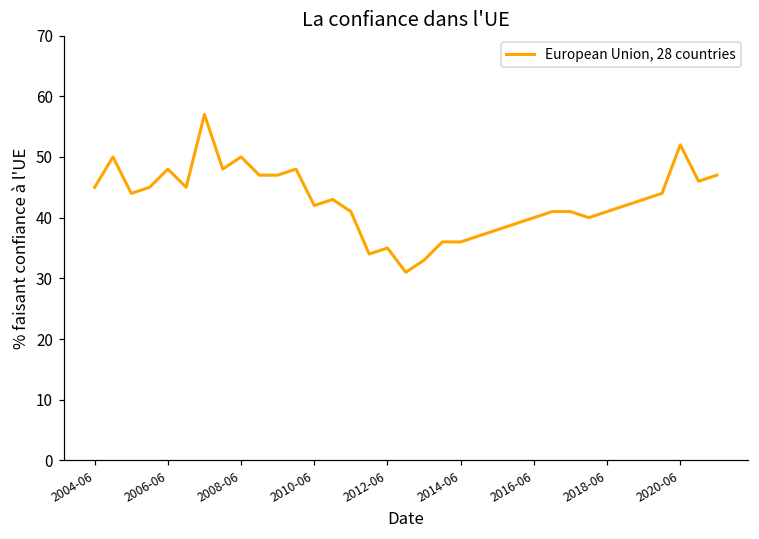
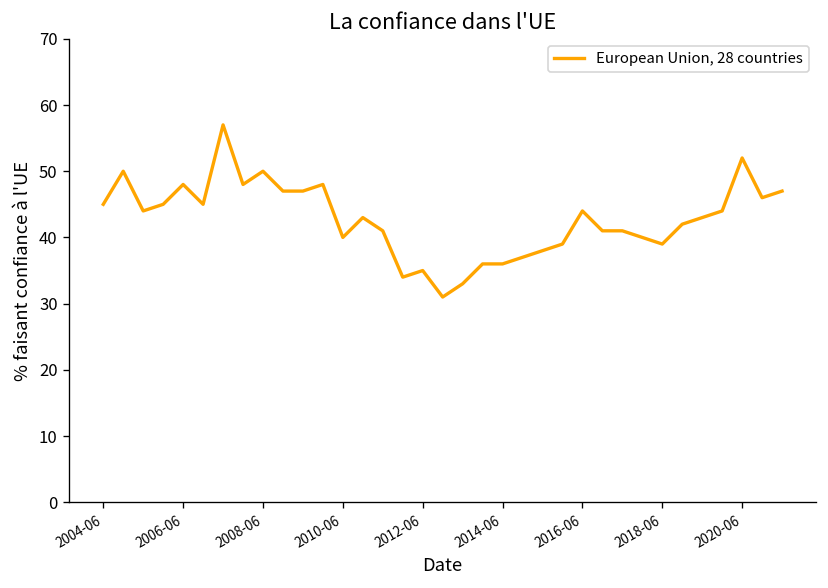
  {
    "2004-06": 45,
    "2006-06": 48,
    "2008-06": 50,
-   "2010-06": 42,
+   "2010-06": 40,
    "2012-06": 35,
    "2014-06": 36,
-   "2016-06": 40,
-   "2018-06": 41,
+   "2016-06": 44,
+   "2018-06": 39,
    "2020-06": 52
  }
